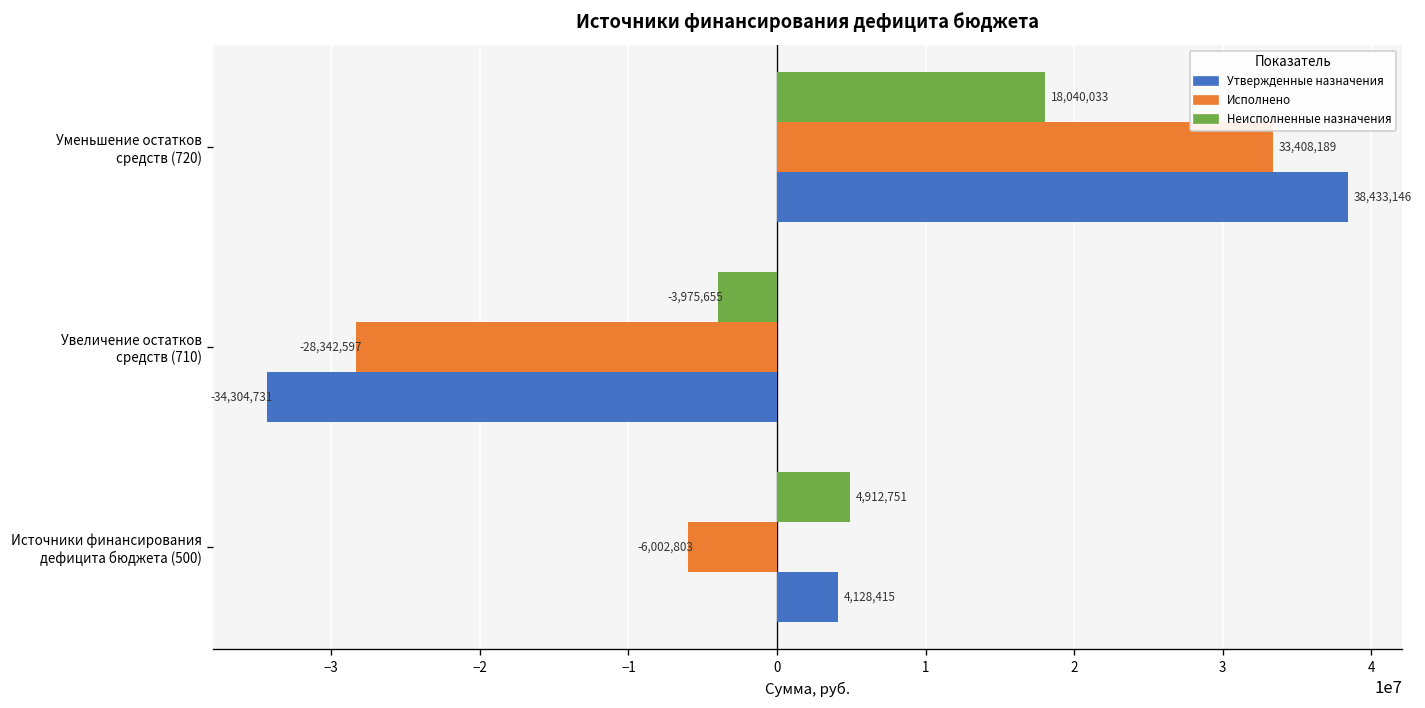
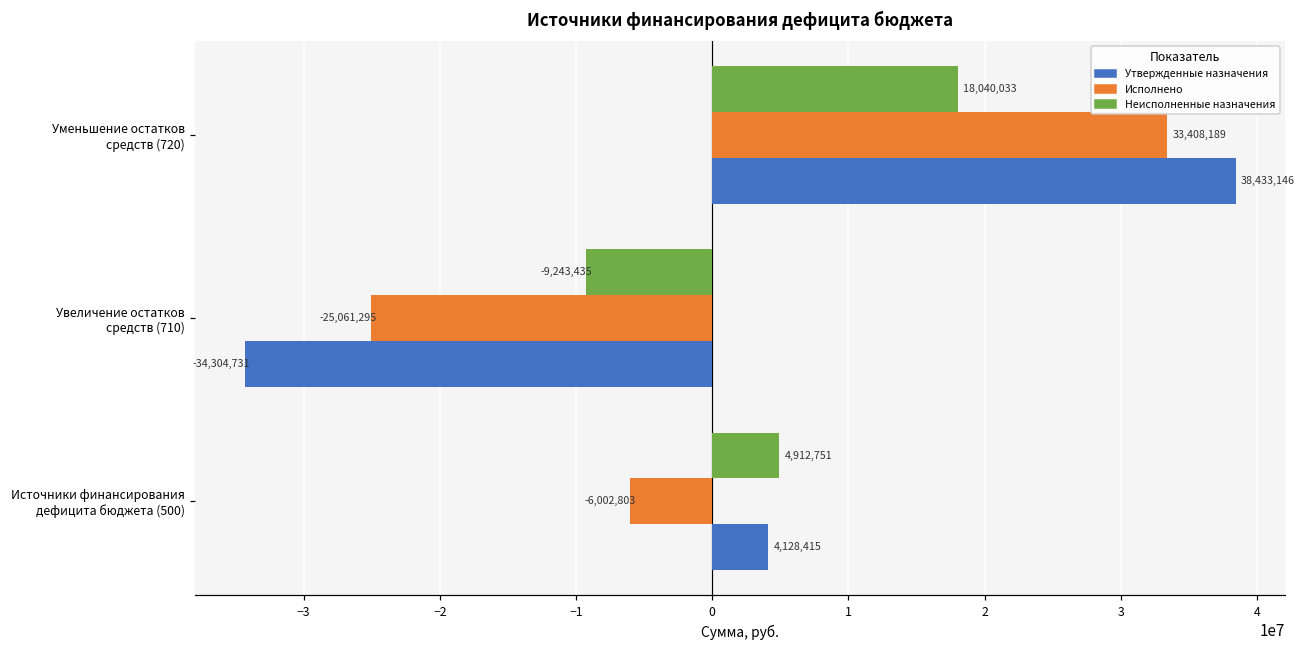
  {
    "Утвержденные назначения": {
      "Уменьшение остатков средств (720)": "38,433,146",
      "Увеличение остатков средств (710)": "-34,304,731",
      "Источники финансирования дефицита бюджета (500)": "4,128,415"
    },
    "Исполнено": {
      "Уменьшение остатков средств (720)": "33,408,189",
-     "Увеличение остатков средств (710)": "-28,342,597",
+     "Увеличение остатков средств (710)": "-25,061,295",
      "Источники финансирования дефицита бюджета (500)": "-6,002,803"
    },
    "Неисполненные назначения": {
      "Уменьшение остатков средств (720)": "18,040,033",
-     "Увеличение остатков средств (710)": "-3,975,655",
+     "Увеличение остатков средств (710)": "-9,243,435",
      "Источники финансирования дефицита бюджета (500)": "4,912,751"
    }
  }
